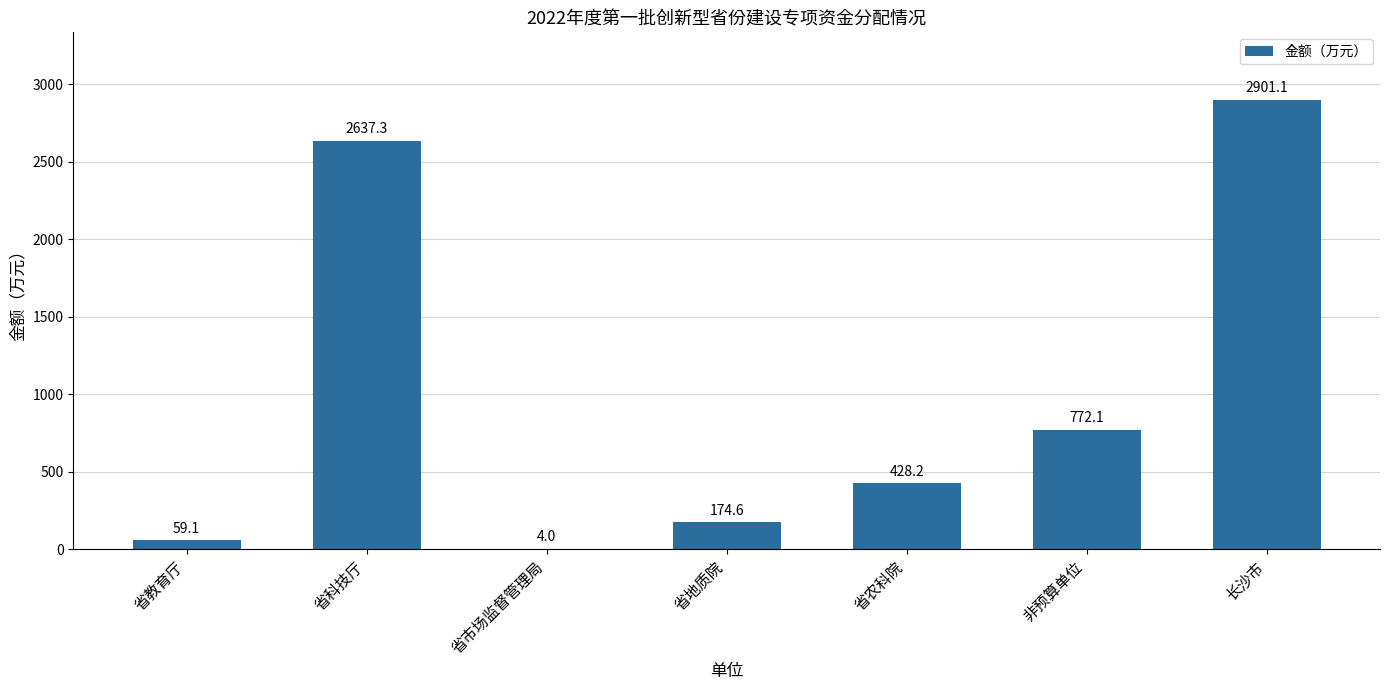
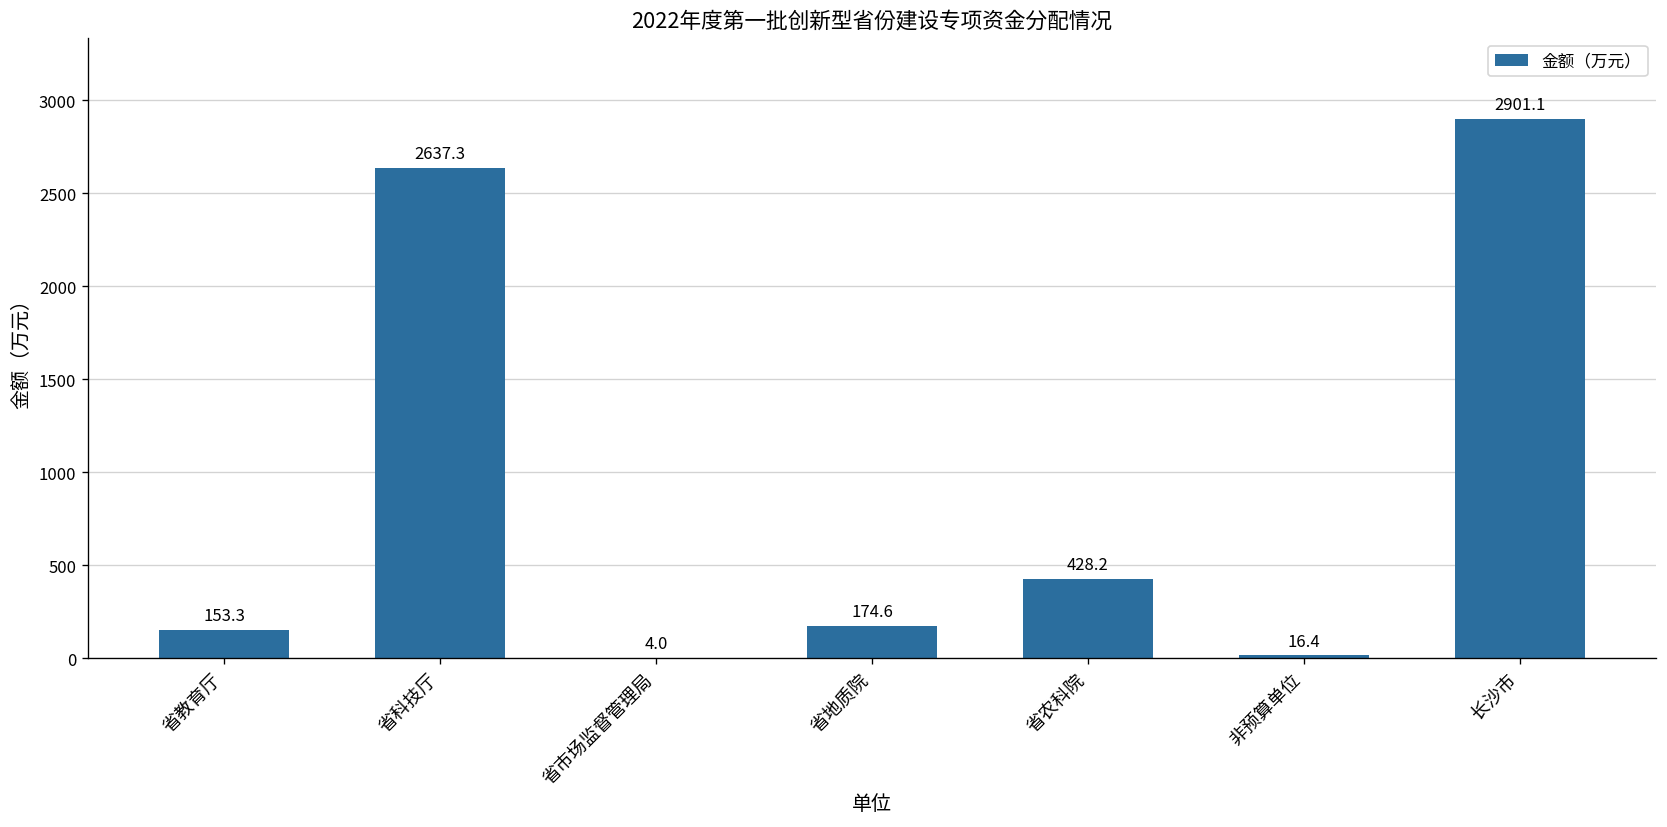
  {
-   "省教育厅": 59.1,
+   "省教育厅": 153.3,
    "省科技厅": 2637.3,
    "省市场监督管理局": 4.0,
    "省地质院": 174.6,
    "省农科院": 428.2,
-   "非预算单位": 772.1,
+   "非预算单位": 16.4,
    "长沙市": 2901.1
  }
